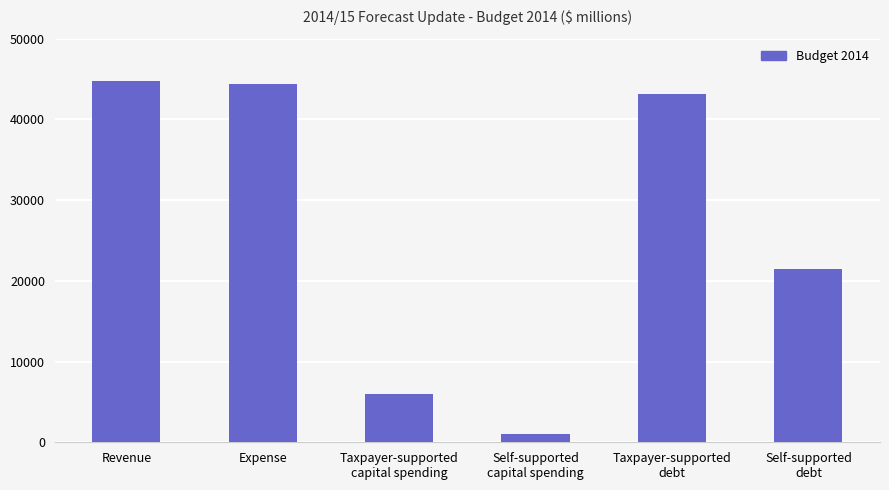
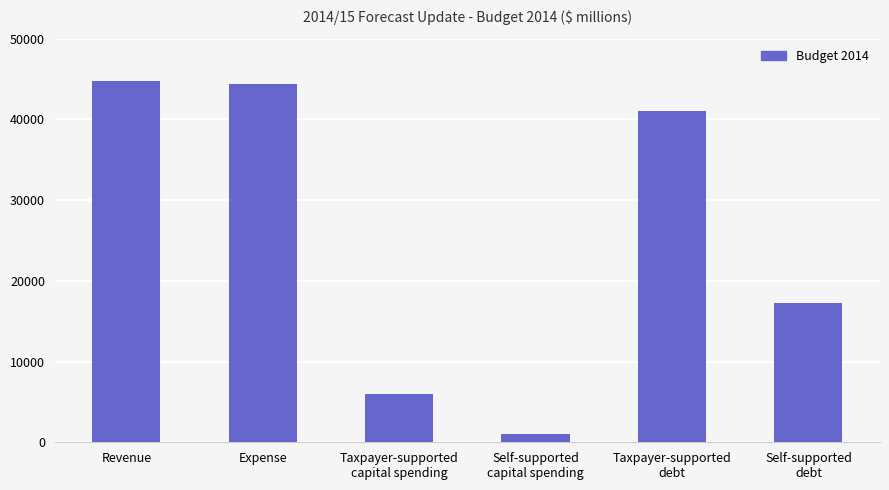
  {
    "Revenue": 45000,
    "Expense": 44000,
    "Taxpayer-supported capital spending": 6000,
    "Self-supported capital spending": 1000,
-   "Taxpayer-supported debt": 43000,
-   "Self-supported debt": 21000
+   "Taxpayer-supported debt": 41000,
+   "Self-supported debt": 17000
  }
